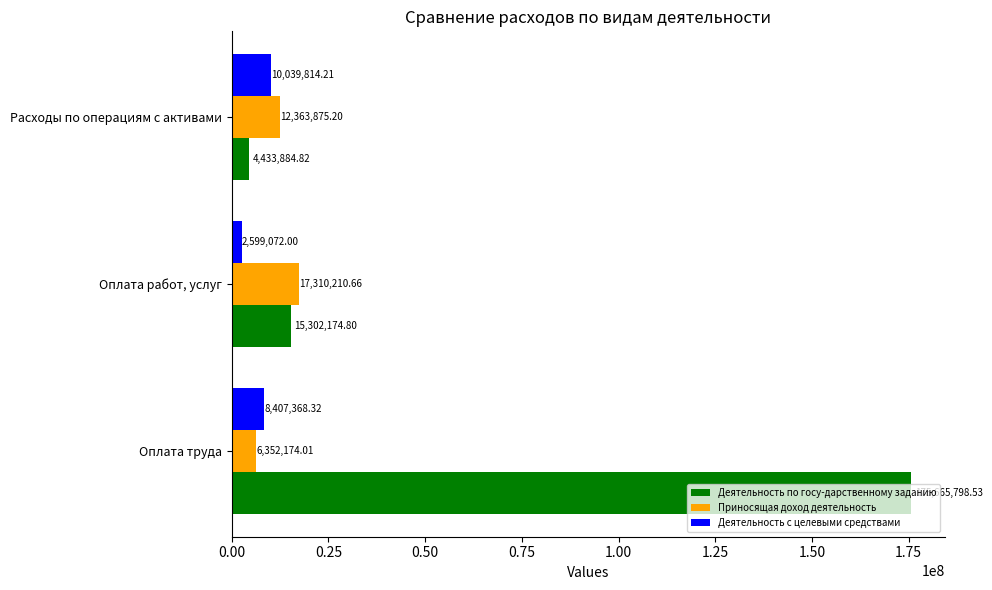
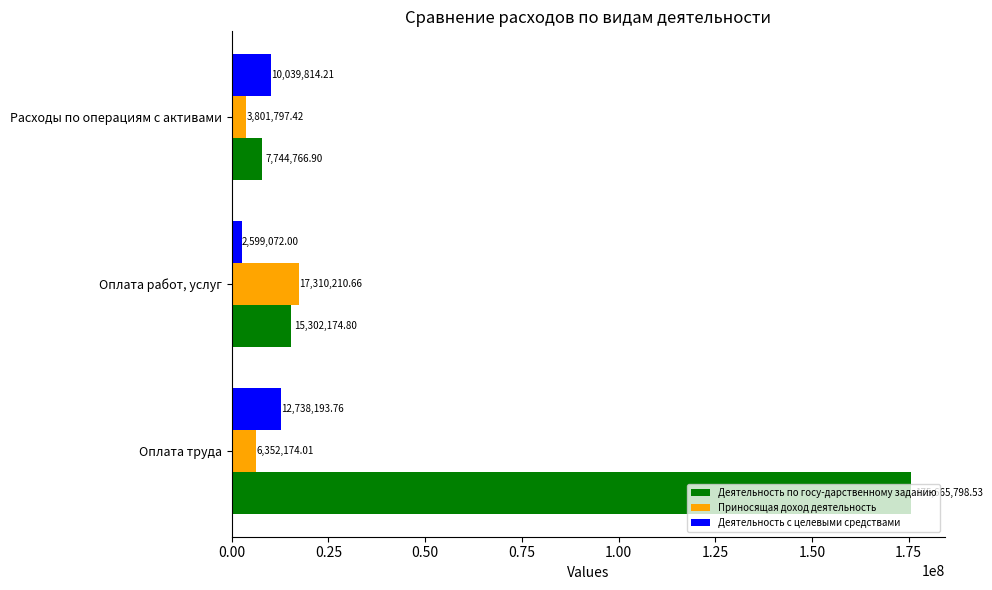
  {
    "Деятельность по госу-дарственному заданию": {
-     "Расходы по операциям с активами": "4,433,884.82",
+     "Расходы по операциям с активами": "7,744,766.90",
      "Оплата работ, услуг": "15,302,174.80"
    },
    "Приносящая доход деятельность": {
-     "Расходы по операциям с активами": "12,363,875.20",
+     "Расходы по операциям с активами": "3,801,797.42",
      "Оплата работ, услуг": "17,310,210.66",
      "Оплата труда": "6,352,174.01"
    },
    "Деятельность с целевыми средствами": {
      "Расходы по операциям с активами": "10,039,814.21",
      "Оплата работ, услуг": "2,599,072.00",
-     "Оплата труда": "8,407,368.32"
+     "Оплата труда": "12,738,193.76"
    }
  }
